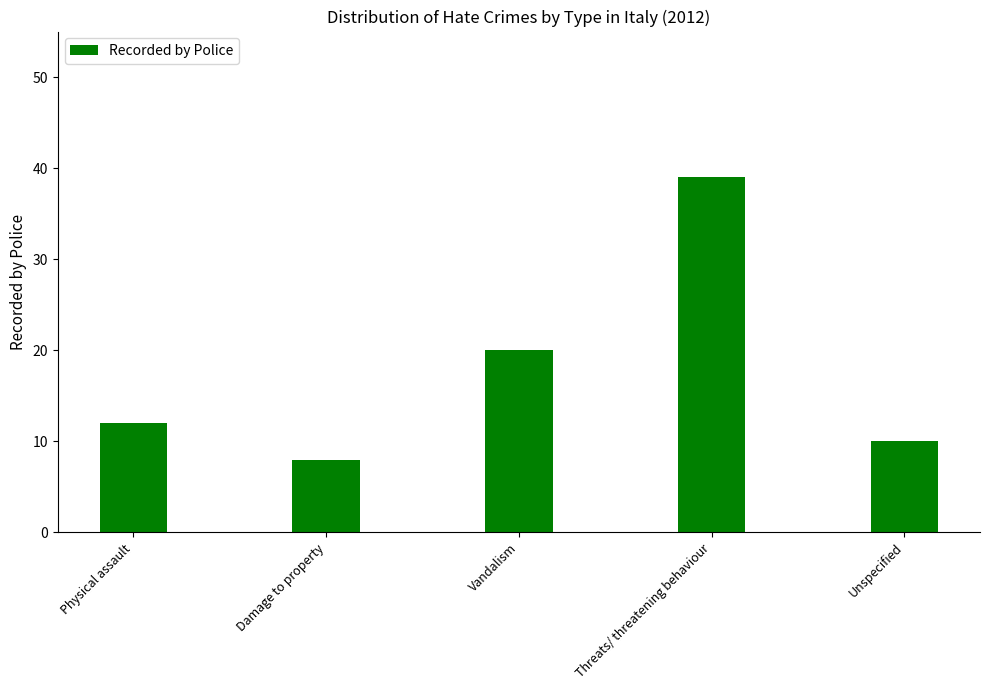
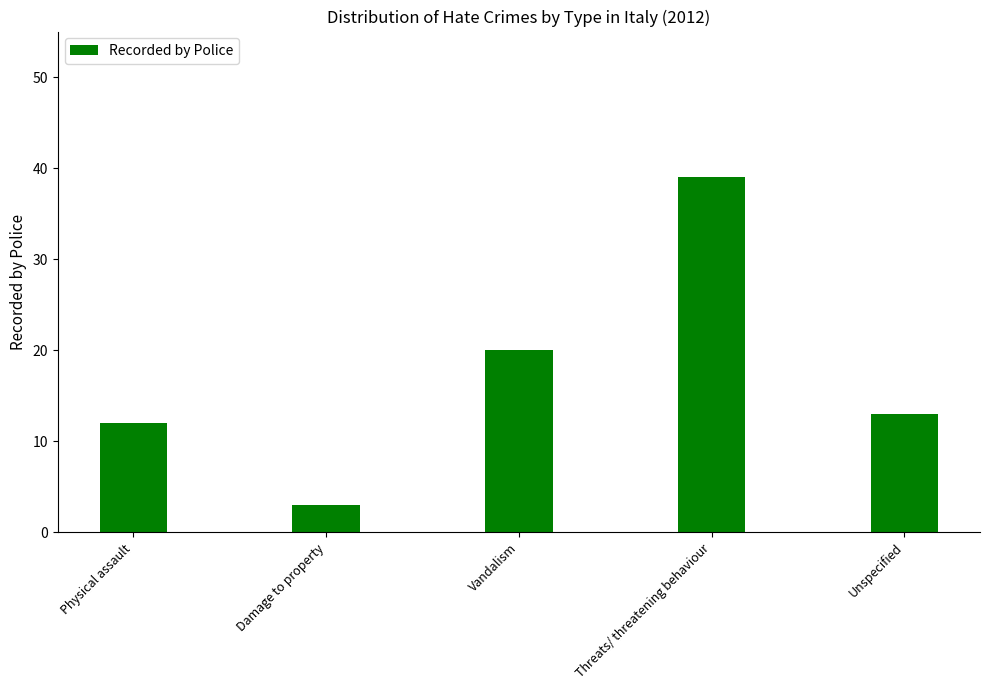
  {
    "Physical assault": 12,
-   "Damage to property": 8,
+   "Damage to property": 3,
    "Vandalism": 20,
    "Threats/ threatening behaviour": 39,
-   "Unspecified": 10
+   "Unspecified": 13
  }
